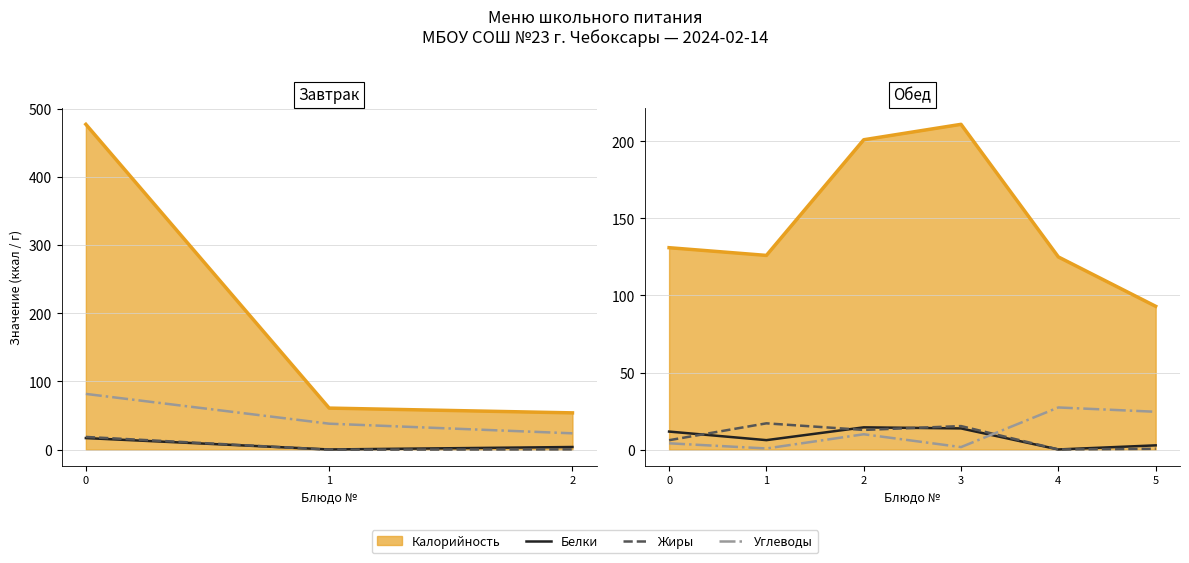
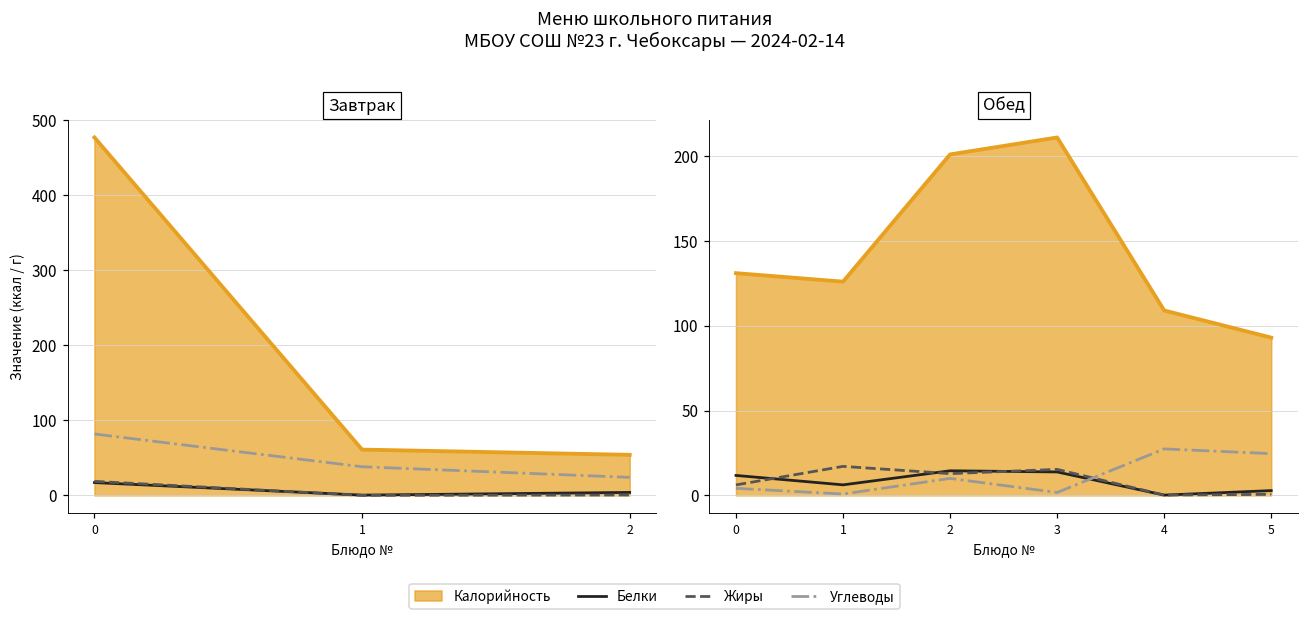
  {
    "Завтрак": {
      "Калорийность": {
        "0": 480,
        "1": 60,
        "2": 50
      },
      "Углеводы": {
        "0": 80,
        "1": 40,
        "2": 20
      }
    },
    "Обед": {
      "Калорийность": {
        "0": 131,
        "1": 126,
        "2": 201,
        "3": 211,
-       "4": 125,
+       "4": 109,
        "5": 93
      },
      "Белки": {
        "0": 12,
        "1": 6,
        "2": 15,
        "5": 3
      },
      "Жиры": {
        "0": 6,
        "1": 17,
        "2": 13,
        "5": 1
      },
      "Углеводы": {
        "0": 4,
        "1": 1,
        "2": 10,
        "3": 2,
        "4": 27,
        "5": 25
      }
    }
  }
